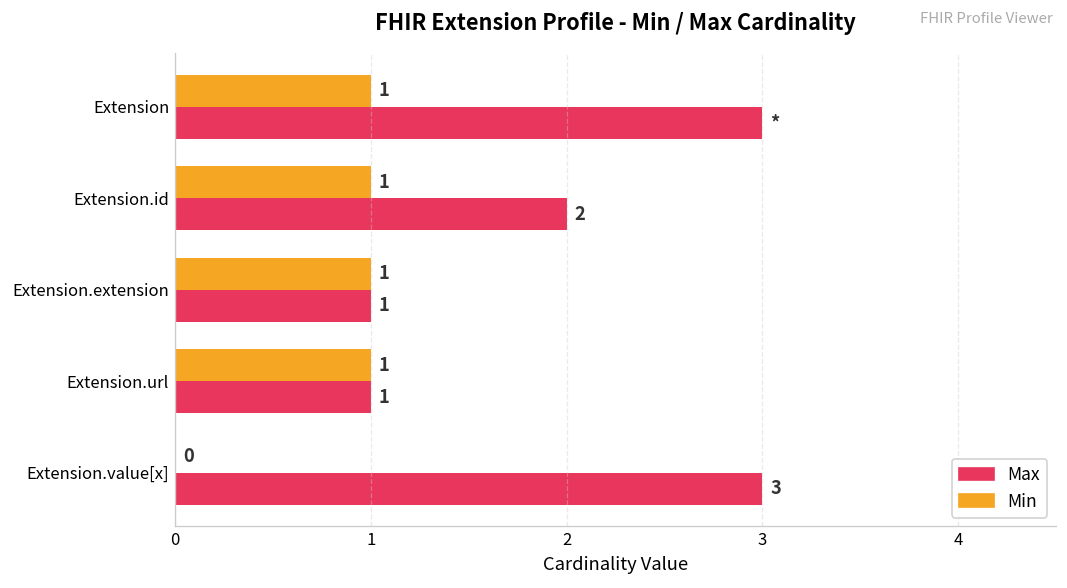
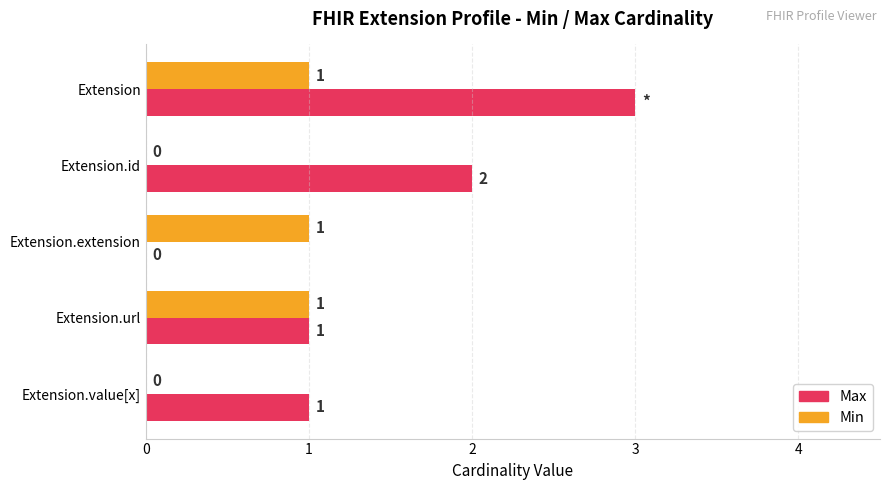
  {
    "Max": {
      "Extension.id": 2,
-     "Extension.extension": 1,
+     "Extension.extension": 0,
      "Extension.url": 1,
-     "Extension.value[x]": 3
+     "Extension.value[x]": 1
    },
    "Min": {
      "Extension": 1,
-     "Extension.id": 1,
+     "Extension.id": 0,
      "Extension.extension": 1,
      "Extension.url": 1,
      "Extension.value[x]": 0
    }
  }
